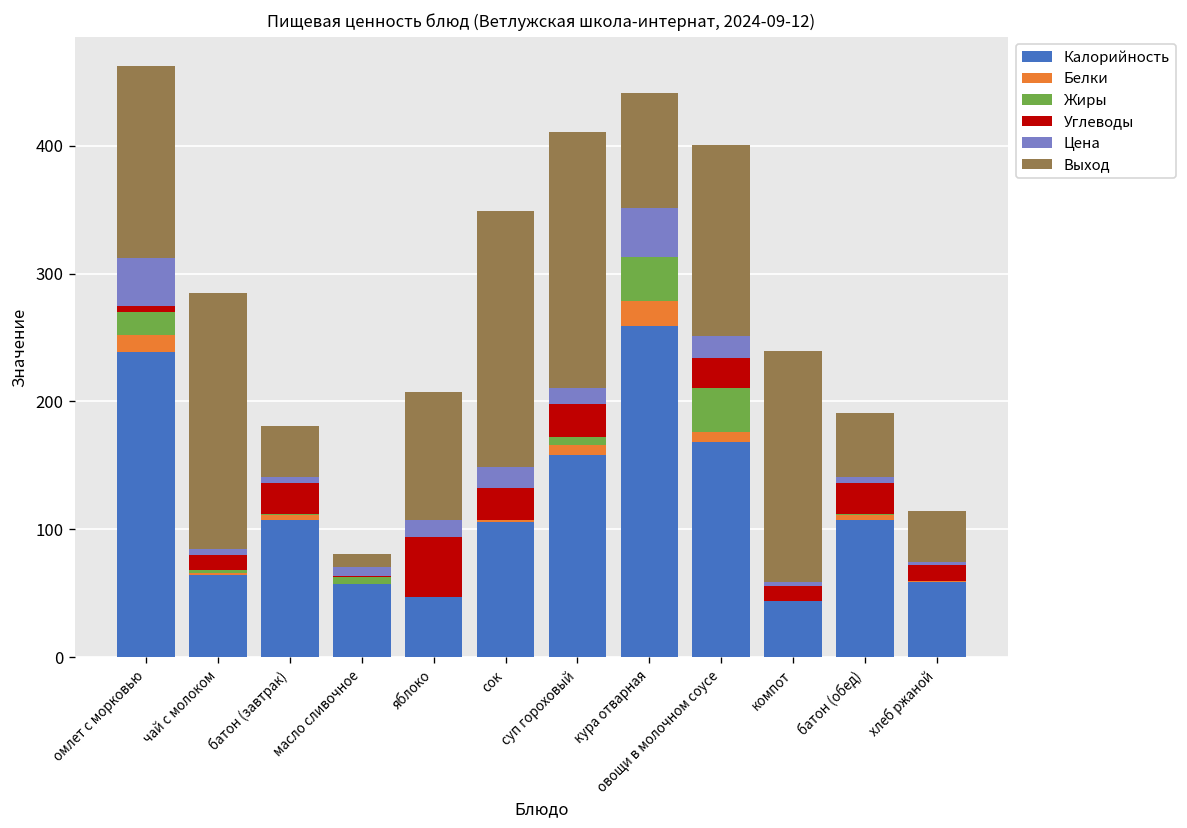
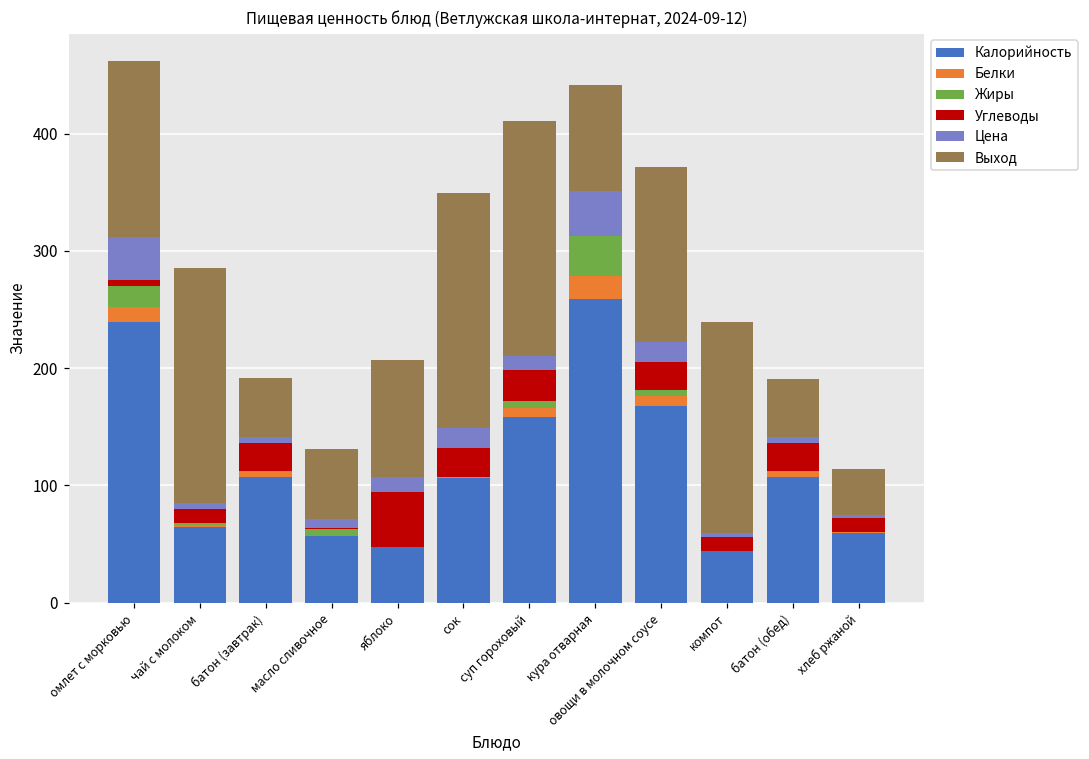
  {
    "Белки": {
      "омлет с морковью": 13,
      "батон (завтрак)": 4,
      "масло сливочное": 0,
      "яблоко": 0,
      "суп гороховый": 8,
      "кура отварная": 20,
      "овощи в молочном соусе": 8,
      "компот": 0,
      "батон (обед)": 4
    },
    "Жиры": {
      "омлет с морковью": 18,
      "масло сливочное": 6,
      "яблоко": 0,
      "сок": 0,
      "суп гороховый": 6,
      "кура отварная": 34,
-     "овощи в молочном соусе": 34,
+     "овощи в молочном соусе": 5,
      "компот": 0,
      "хлеб ржаной": 0
    },
    "Углеводы": {
      "омлет с морковью": 5,
      "чай с молоком": 12,
      "батон (завтрак)": 24,
      "яблоко": 47,
      "сок": 25,
      "суп гороховый": 26,
      "кура отварная": 0,
      "овощи в молочном соусе": 24,
      "компот": 12,
      "батон (обед)": 24,
      "хлеб ржаной": 12
    },
    "Выход": {
      "омлет с морковью": 150,
      "чай с молоком": 200,
-     "батон (завтрак)": 40,
-     "масло сливочное": 10,
+     "батон (завтрак)": 50,
+     "масло сливочное": 60,
      "яблоко": 100,
      "сок": 200,
      "суп гороховый": 200,
      "кура отварная": 90,
      "овощи в молочном соусе": 150,
      "компот": 180,
      "батон (обед)": 50,
      "хлеб ржаной": 40
    }
  }
